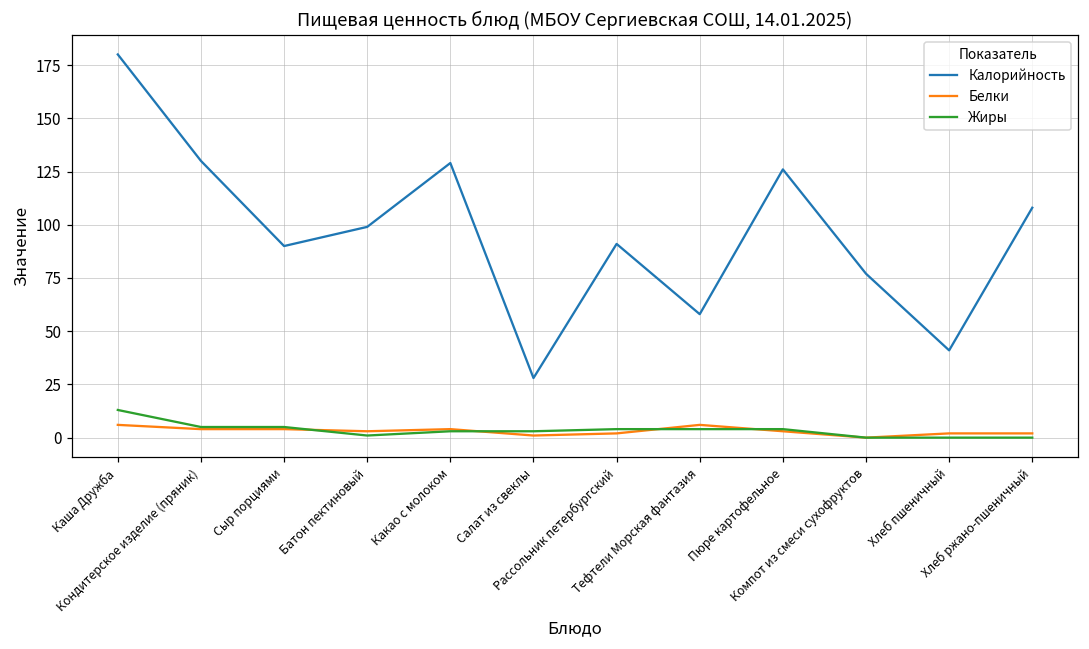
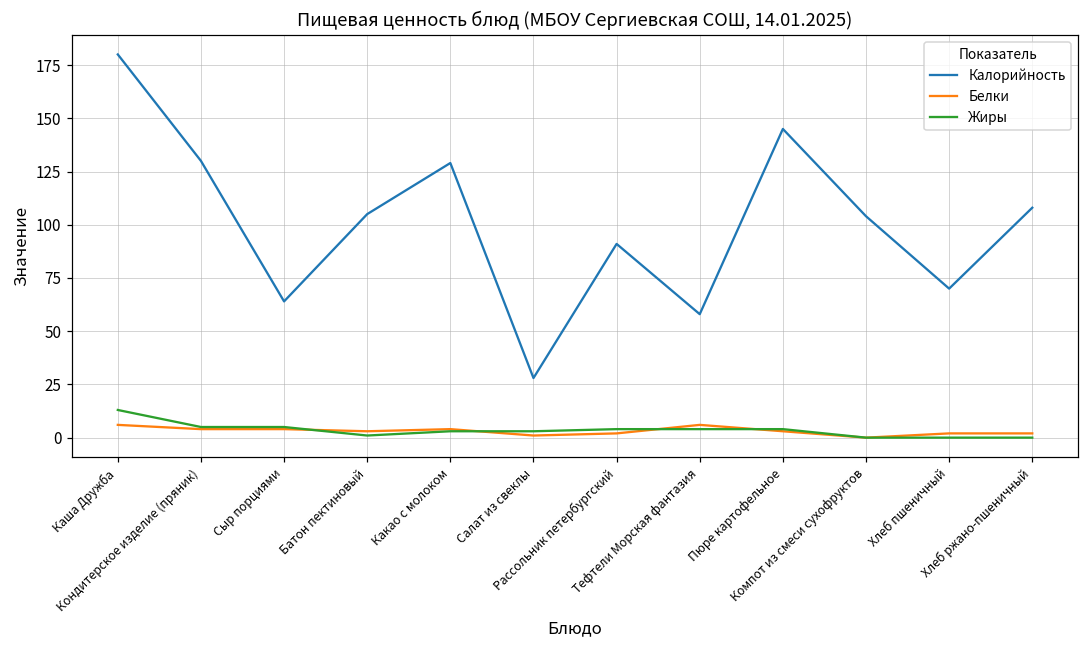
  {
    "Калорийность": {
      "Каша Дружба": 180,
      "Кондитерское изделие (пряник)": 130,
-     "Сыр порциями": 90,
-     "Батон пектиновый": 99,
+     "Сыр порциями": 64,
+     "Батон пектиновый": 105,
      "Какао с молоком": 129,
      "Салат из свеклы": 28,
      "Рассольник петербургский": 91,
      "Тефтели Морская фантазия": 58,
-     "Пюре картофельное": 126,
-     "Компот из смеси сухофруктов": 77,
-     "Хлеб пшеничный": 41,
+     "Пюре картофельное": 145,
+     "Компот из смеси сухофруктов": 104,
+     "Хлеб пшеничный": 70,
      "Хлеб ржано-пшеничный": 108
    },
    "Белки": {
      "Каша Дружба": 6,
      "Батон пектиновый": 3,
      "Салат из свеклы": 1,
      "Рассольник петербургский": 2,
      "Тефтели Морская фантазия": 6,
      "Хлеб пшеничный": 2,
      "Хлеб ржано-пшеничный": 2
    },
    "Жиры": {
      "Каша Дружба": 13,
      "Батон пектиновый": 1,
      "Салат из свеклы": 3,
      "Рассольник петербургский": 4,
      "Тефтели Морская фантазия": 4,
      "Хлеб пшеничный": 0,
      "Хлеб ржано-пшеничный": 0
    }
  }
